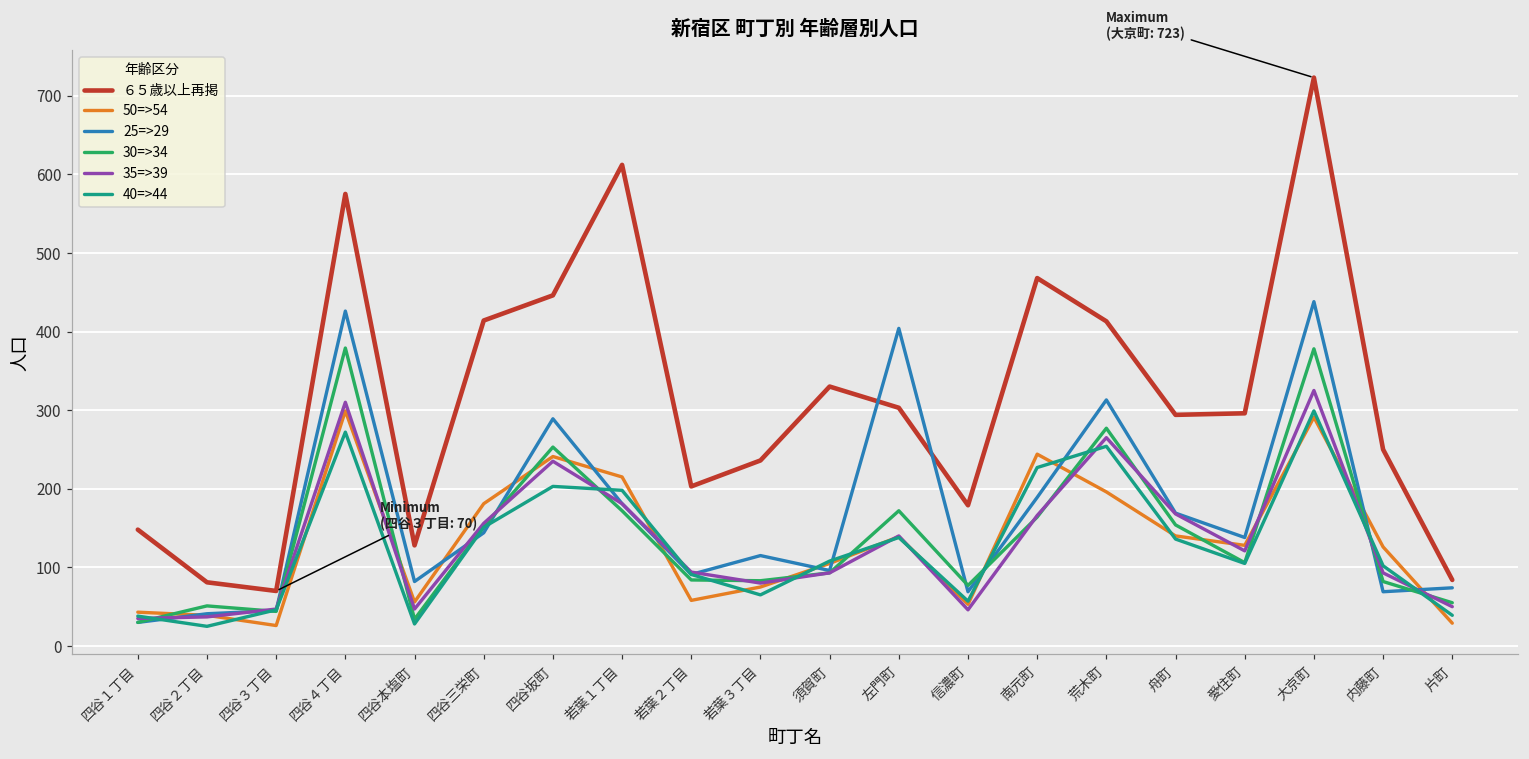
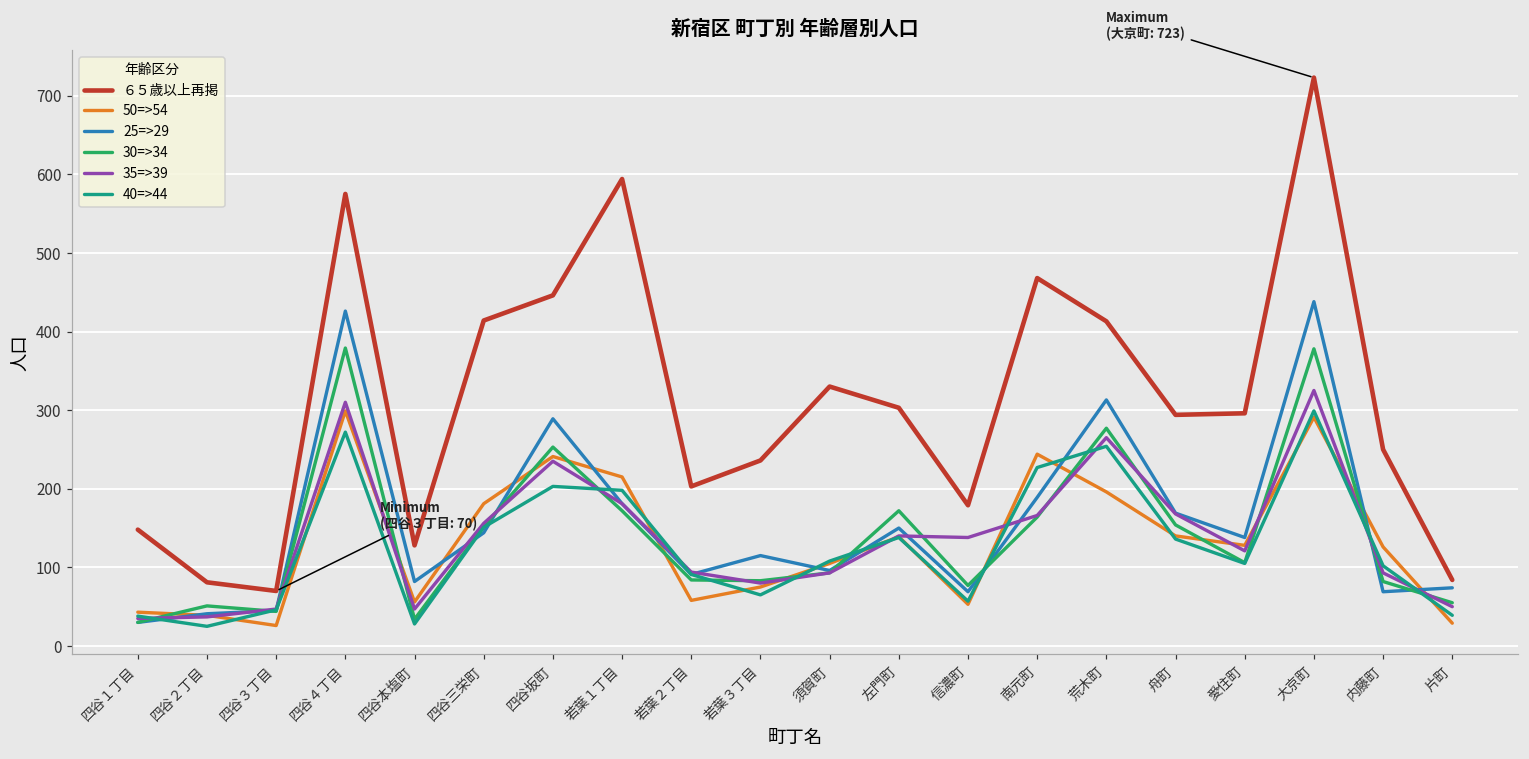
  {
    "６５歳以上再掲": {
      "四谷１丁目": 150,
      "四谷２丁目": 80,
      "四谷３丁目": 70,
      "四谷４丁目": 580,
      "四谷三栄町": 410,
      "四谷坂町": 450,
-     "若葉１丁目": 610,
+     "若葉１丁目": 590,
      "若葉２丁目": 200,
      "若葉３丁目": 240,
      "須賀町": 330,
      "左門町": 300,
      "信濃町": 180,
      "南元町": 470,
      "荒木町": 410,
      "舟町": 290,
      "愛住町": 300,
      "内藤町": 250,
      "片町": 80
    },
    "50=>54": {
      "四谷１丁目": 40,
      "四谷３丁目": 30,
      "四谷４丁目": 300,
      "四谷本塩町": 60,
      "四谷三栄町": 180,
      "四谷坂町": 240,
      "若葉１丁目": 220,
      "若葉２丁目": 60,
      "若葉３丁目": 80,
      "信濃町": 50,
      "南元町": 240,
      "荒木町": 200,
      "舟町": 140,
      "愛住町": 130,
      "大京町": 290,
      "内藤町": 130,
      "片町": 30
    },
    "25=>29": {
      "四谷４丁目": 430,
      "四谷三栄町": 140,
      "四谷坂町": 290,
      "若葉３丁目": 120,
-     "左門町": 400,
+     "左門町": 150,
      "信濃町": 70,
      "南元町": 190,
      "荒木町": 310,
      "愛住町": 140,
      "大京町": 440,
      "内藤町": 70,
      "片町": 70
    },
    "35=>39": {
      "四谷４丁目": 310,
      "四谷本塩町": 50,
      "四谷三栄町": 160,
      "四谷坂町": 240,
-     "信濃町": 50,
+     "信濃町": 140,
      "荒木町": 270,
      "愛住町": 120,
      "大京町": 330,
      "内藤町": 90,
      "片町": 50
    }
  }
